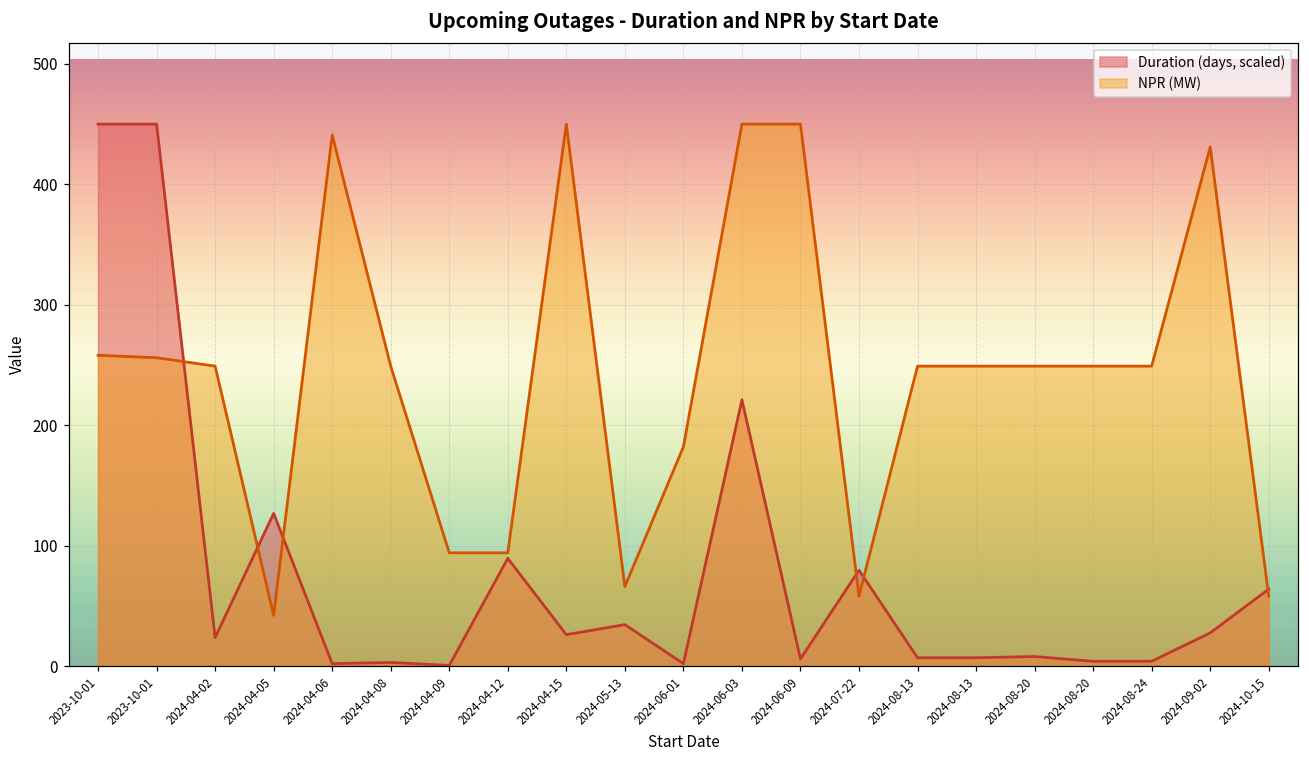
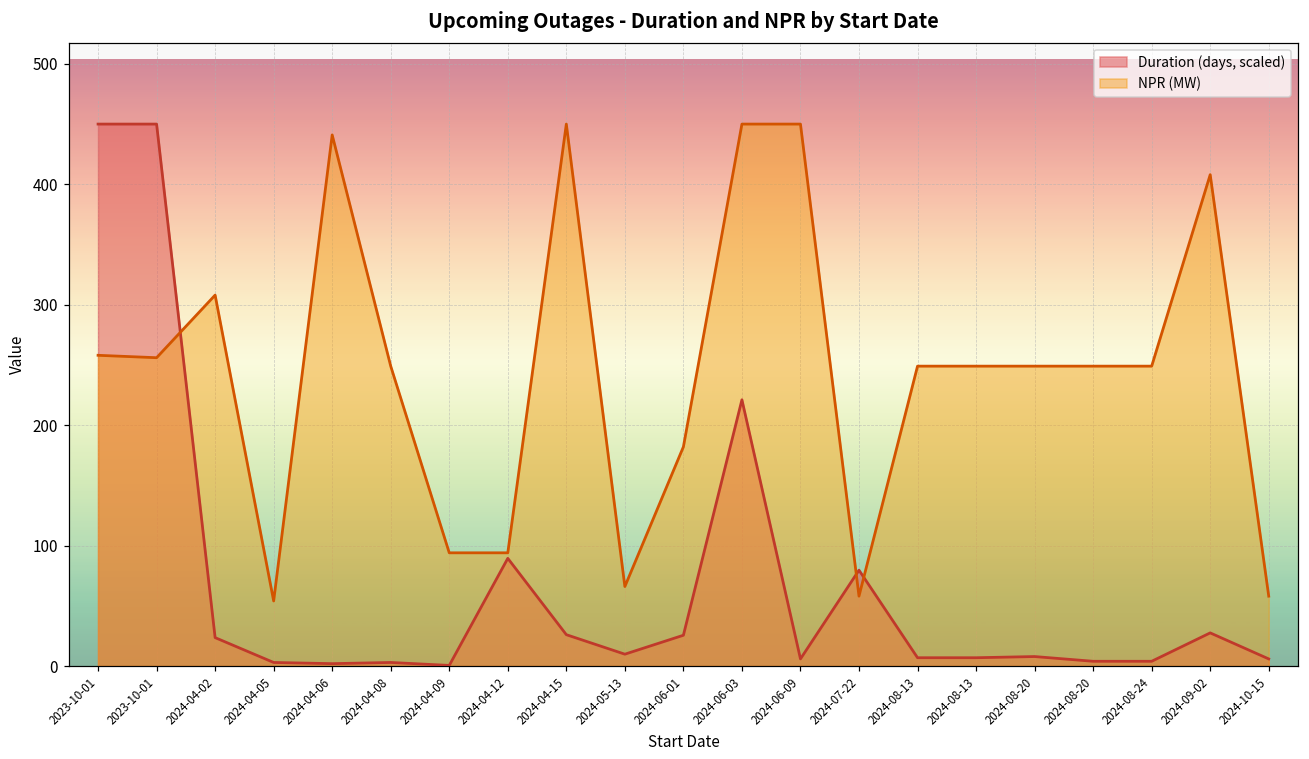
  {
    "Duration (days, scaled)": {
      "2024-04-02": 24,
-     "2024-04-05": 127,
+     "2024-04-05": 3,
      "2024-04-06": 2,
      "2024-04-08": 3,
      "2024-04-09": 0,
      "2024-04-12": 89,
      "2024-04-15": 26,
-     "2024-05-13": 34,
-     "2024-06-01": 2,
+     "2024-05-13": 10,
+     "2024-06-01": 26,
      "2024-06-03": 221,
      "2024-06-09": 6,
      "2024-07-22": 80,
      "2024-08-24": 4,
      "2024-09-02": 28,
-     "2024-10-15": 64
+     "2024-10-15": 6
    },
    "NPR (MW)": {
-     "2024-04-02": 249,
-     "2024-04-05": 42,
+     "2024-04-02": 308,
+     "2024-04-05": 54,
      "2024-04-06": 441,
      "2024-04-08": 249,
      "2024-04-09": 94,
      "2024-04-12": 94,
      "2024-04-15": 450,
      "2024-05-13": 66,
      "2024-06-01": 182,
      "2024-06-03": 450,
      "2024-06-09": 450,
      "2024-07-22": 58,
      "2024-08-24": 249,
-     "2024-09-02": 431,
+     "2024-09-02": 408,
      "2024-10-15": 58
    }
  }
